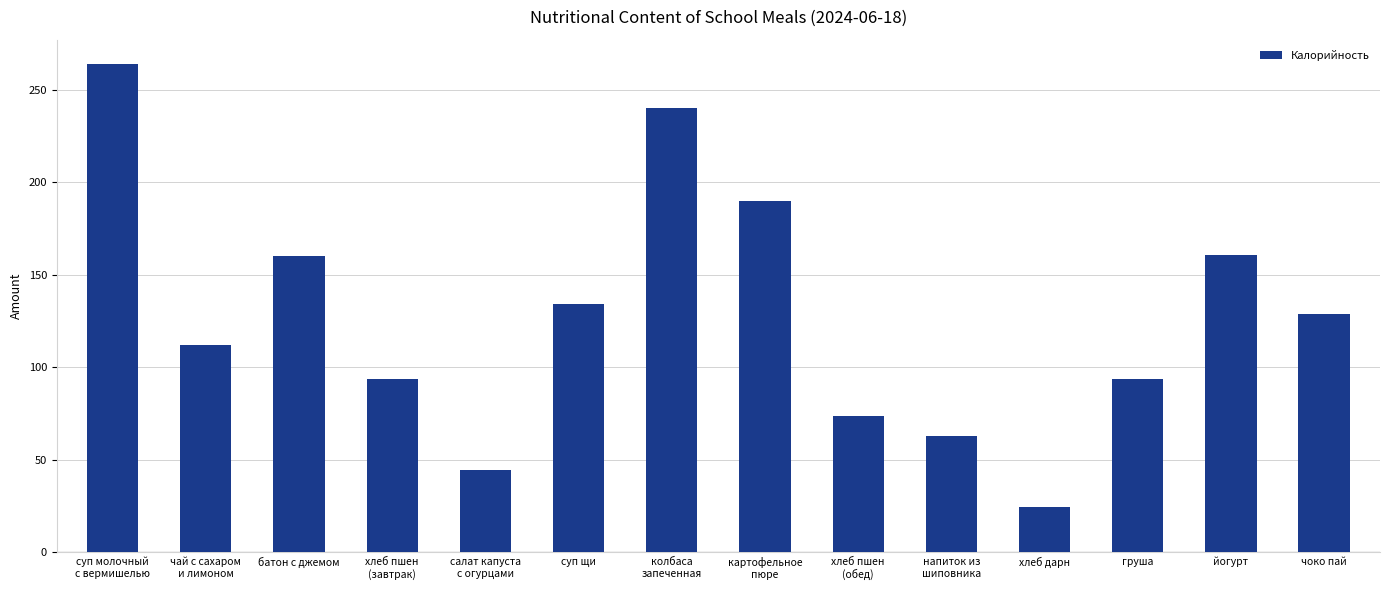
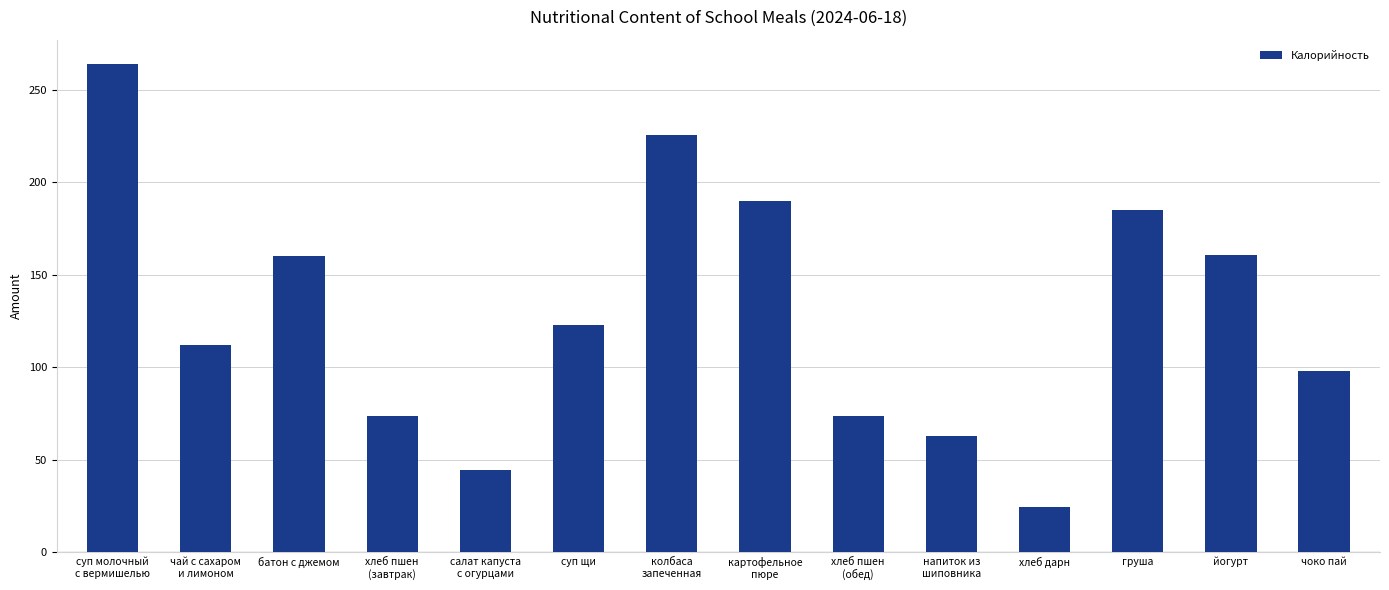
  {
    "суп молочный с вермишелью": 264,
    "чай с сахаром и лимоном": 112,
    "батон с джемом": 160,
-   "хлеб пшен (завтрак)": 93,
+   "хлеб пшен (завтрак)": 74,
    "салат капуста с огурцами": 44,
-   "суп щи": 134,
-   "колбаса запеченная": 240,
+   "суп щи": 123,
+   "колбаса запеченная": 226,
    "картофельное пюре": 190,
    "хлеб пшен (обед)": 74,
    "напиток из шиповника": 63,
    "хлеб дарн": 25,
-   "груша": 94,
+   "груша": 185,
    "йогурт": 161,
-   "чоко пай": 129
+   "чоко пай": 98
  }
